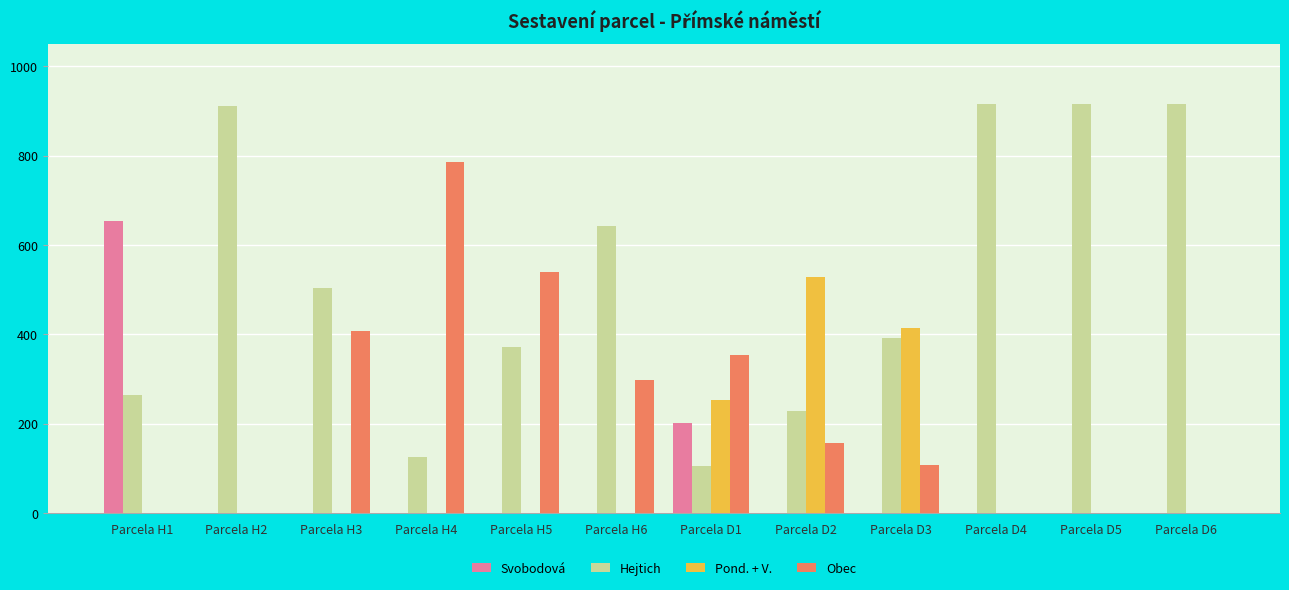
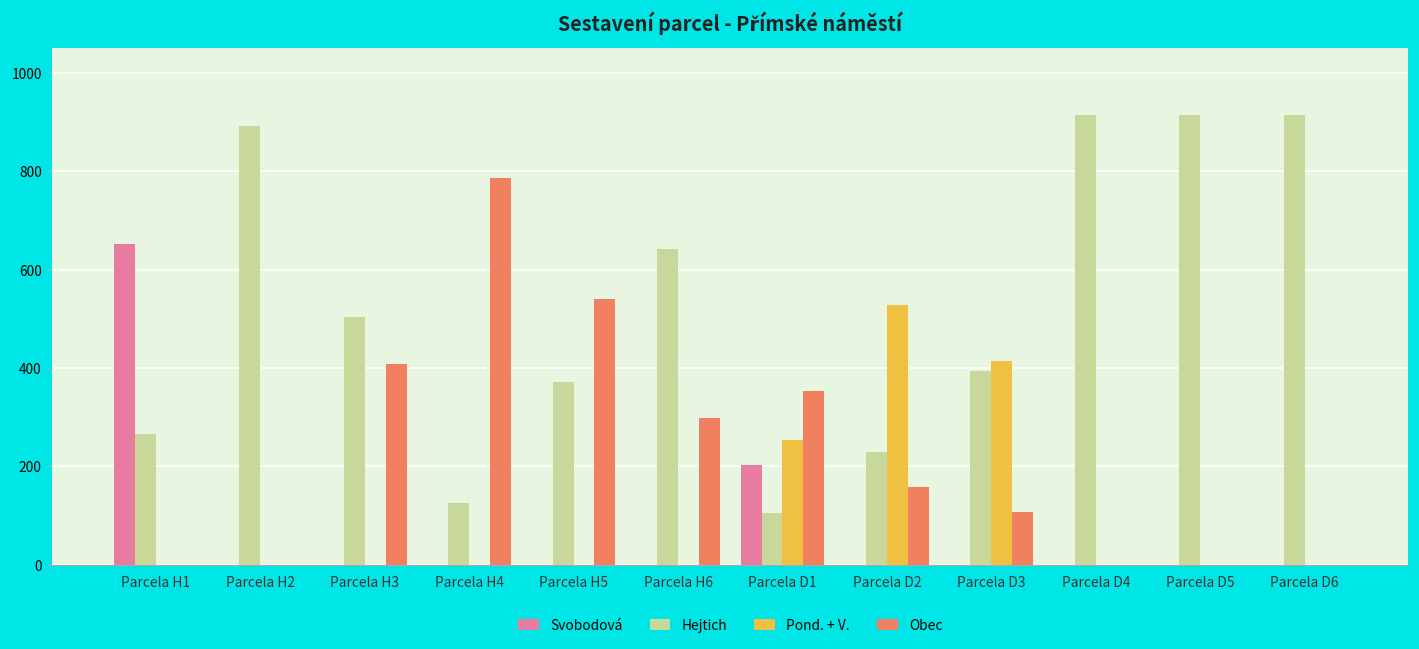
  {
    "Svobodová": {
      "Parcela H1": 650,
      "Parcela H2": 0,
      "Parcela H3": 0,
      "Parcela H4": 0,
      "Parcela H5": 0,
      "Parcela H6": 0,
      "Parcela D1": 200,
      "Parcela D2": 0,
      "Parcela D3": 0,
      "Parcela D4": 0,
      "Parcela D5": 0,
      "Parcela D6": 0
    },
    "Hejtich": {
      "Parcela H1": 270,
-     "Parcela H2": 910,
+     "Parcela H2": 890,
      "Parcela H3": 500,
      "Parcela H4": 130,
      "Parcela H5": 370,
      "Parcela H6": 640,
      "Parcela D1": 110,
      "Parcela D2": 230,
      "Parcela D3": 390,
      "Parcela D4": 920,
      "Parcela D5": 920,
      "Parcela D6": 920
    },
    "Pond. + V.": {
      "Parcela H1": 0,
      "Parcela H2": 0,
      "Parcela H3": 0,
      "Parcela H4": 0,
      "Parcela H5": 0,
      "Parcela H6": 0,
      "Parcela D1": 250,
      "Parcela D2": 530,
      "Parcela D3": 420,
      "Parcela D4": 0,
      "Parcela D5": 0,
      "Parcela D6": 0
    },
    "Obec": {
      "Parcela H1": 0,
      "Parcela H2": 0,
      "Parcela H3": 410,
      "Parcela H4": 790,
      "Parcela H5": 540,
      "Parcela H6": 300,
      "Parcela D1": 350,
      "Parcela D2": 160,
      "Parcela D3": 110,
      "Parcela D4": 0,
      "Parcela D5": 0,
      "Parcela D6": 0
    }
  }
